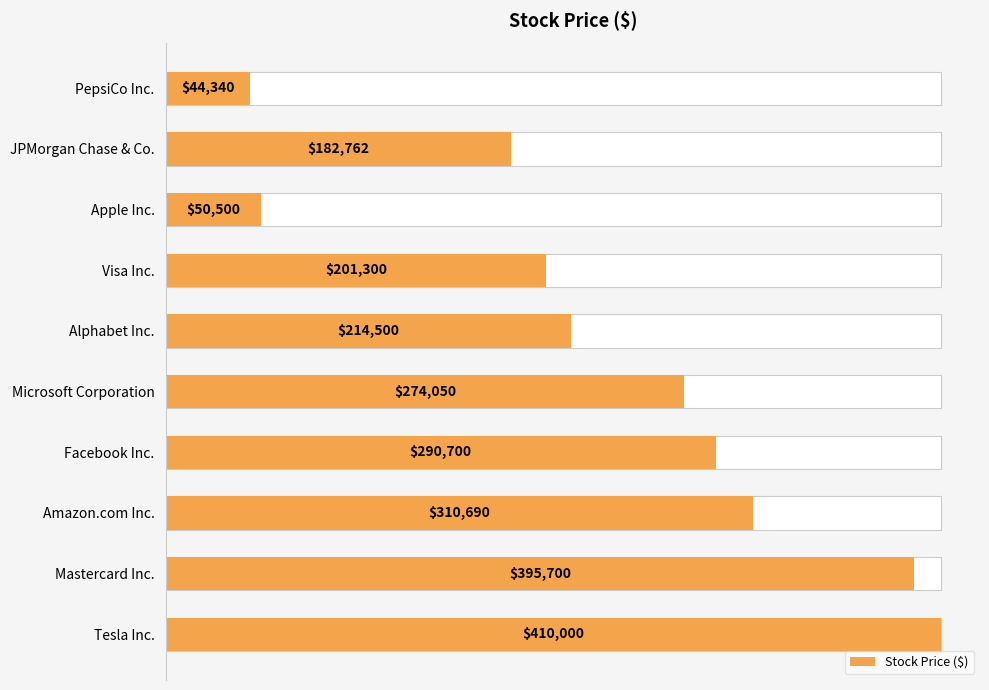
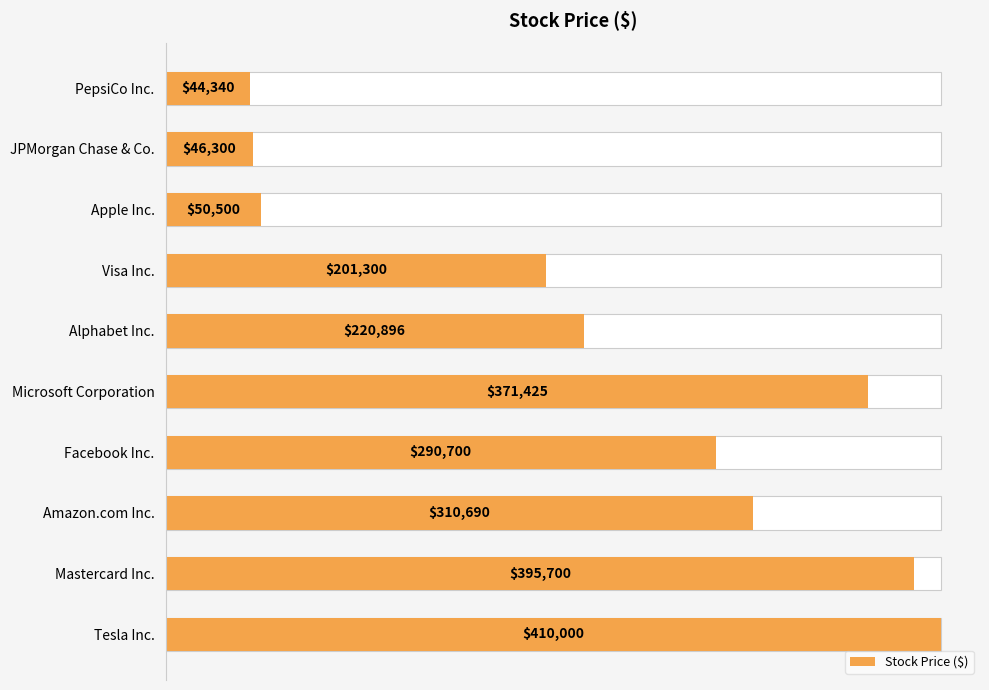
  {
    "Stock Price ($)": {
-     "JPMorgan Chase & Co.": "$182,762",
-     "Alphabet Inc.": "$214,500",
-     "Microsoft Corporation": "$274,050",
+     "JPMorgan Chase & Co.": "$46,300",
+     "Alphabet Inc.": "$220,896",
+     "Microsoft Corporation": "$371,425",
      "Tesla Inc.": "$410,000"
    }
  }
